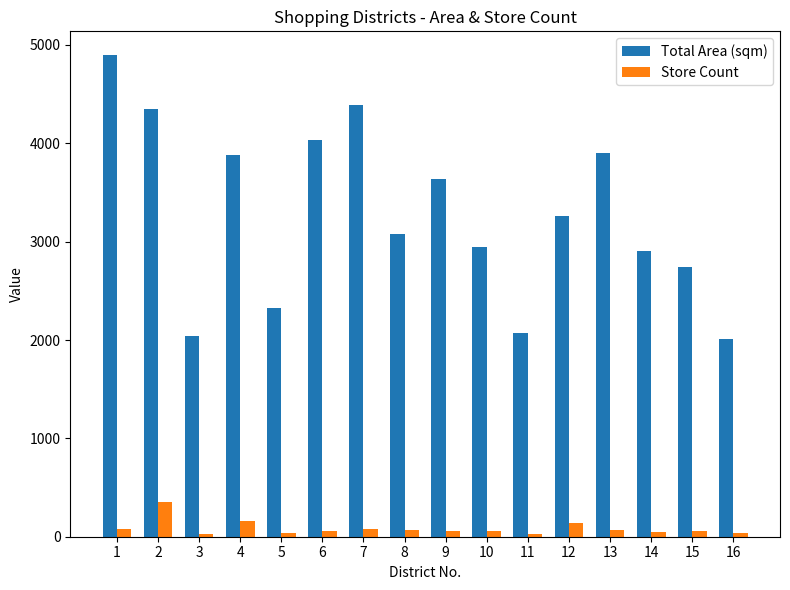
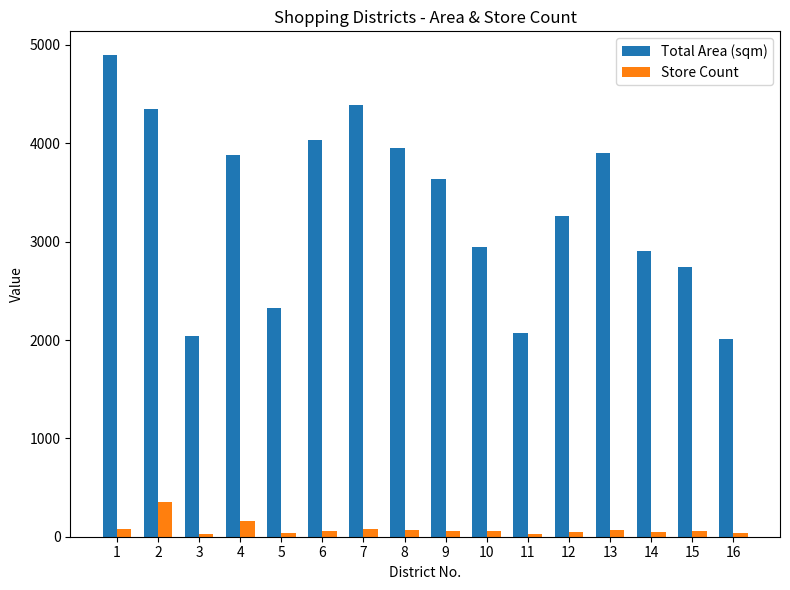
  {
    "Total Area (sqm)": {
      "1": 4900,
      "2": 4300,
      "3": 2000,
      "4": 3900,
      "5": 2300,
      "6": 4000,
      "7": 4400,
-     "8": 3100,
+     "8": 3900,
      "9": 3600,
      "10": 3000,
      "11": 2100,
      "12": 3300,
      "13": 3900,
      "14": 2900,
      "15": 2700,
      "16": 2000
    },
    "Store Count": {
      "1": 100,
      "2": 400,
      "3": 0,
      "4": 200,
      "5": 0,
      "6": 100,
      "7": 100,
      "8": 100,
      "9": 100,
      "10": 100,
      "11": 0,
-     "12": 140,
+     "12": 50,
      "13": 100,
      "14": 0,
      "15": 100,
      "16": 0
    }
  }
